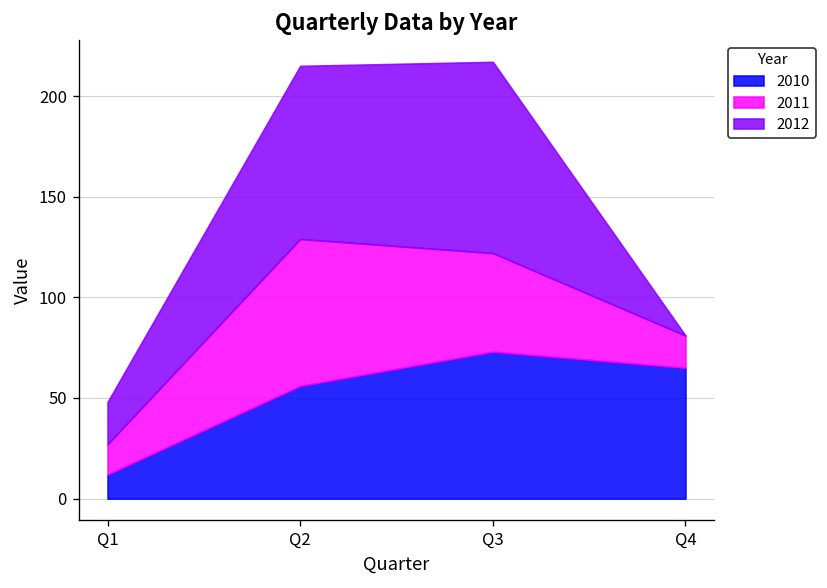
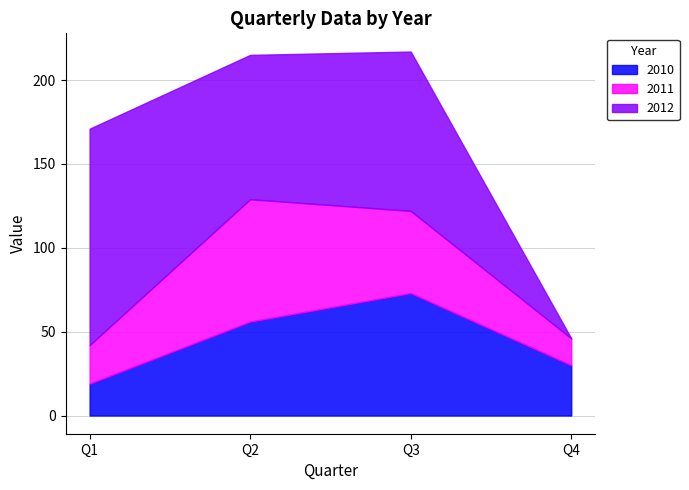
  {
    "2010": {
-     "Q1": 12,
+     "Q1": 19,
      "Q2": 56,
      "Q3": 73,
-     "Q4": 65
+     "Q4": 30
    },
    "2011": {
-     "Q1": 15,
+     "Q1": 23,
      "Q2": 73,
      "Q3": 49
    },
    "2012": {
-     "Q1": 21,
+     "Q1": 129,
      "Q2": 86,
      "Q3": 95
    }
  }
